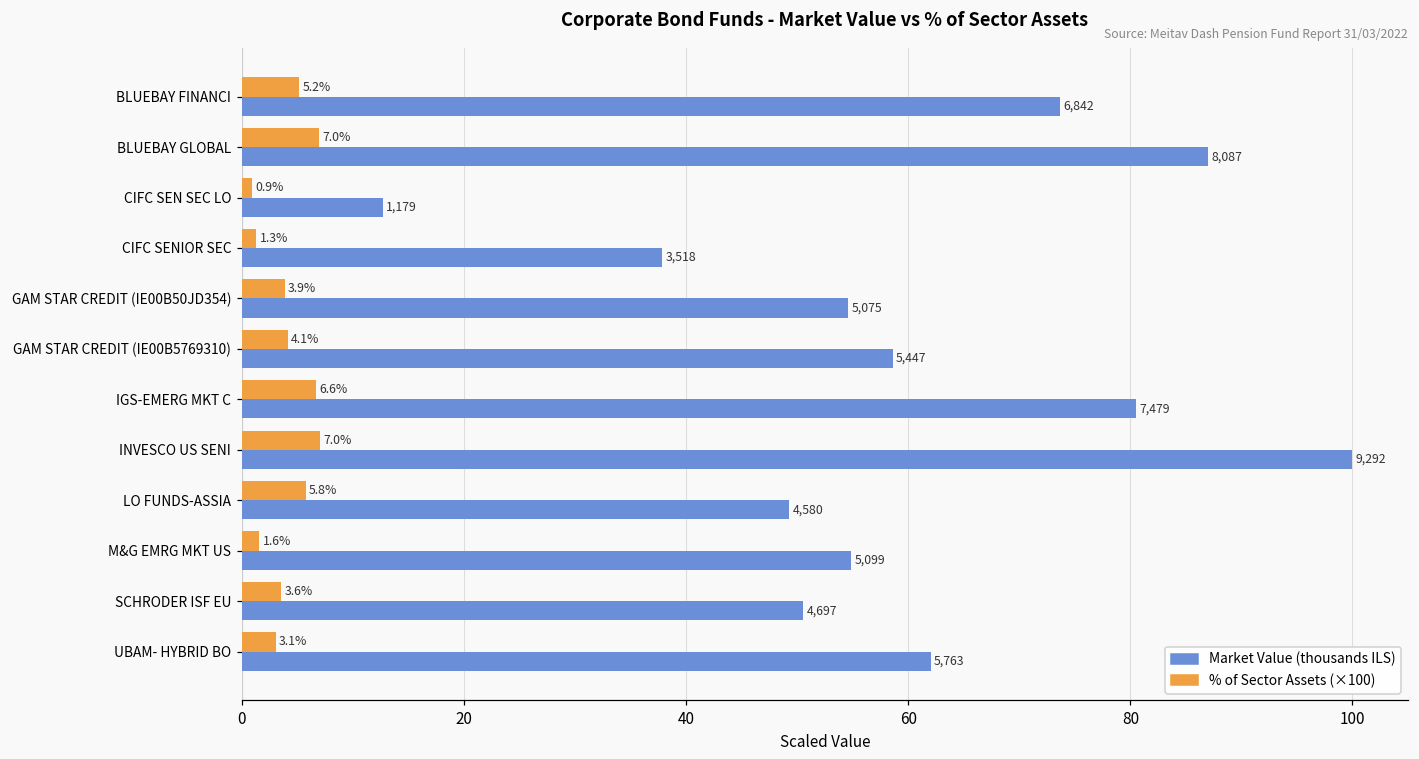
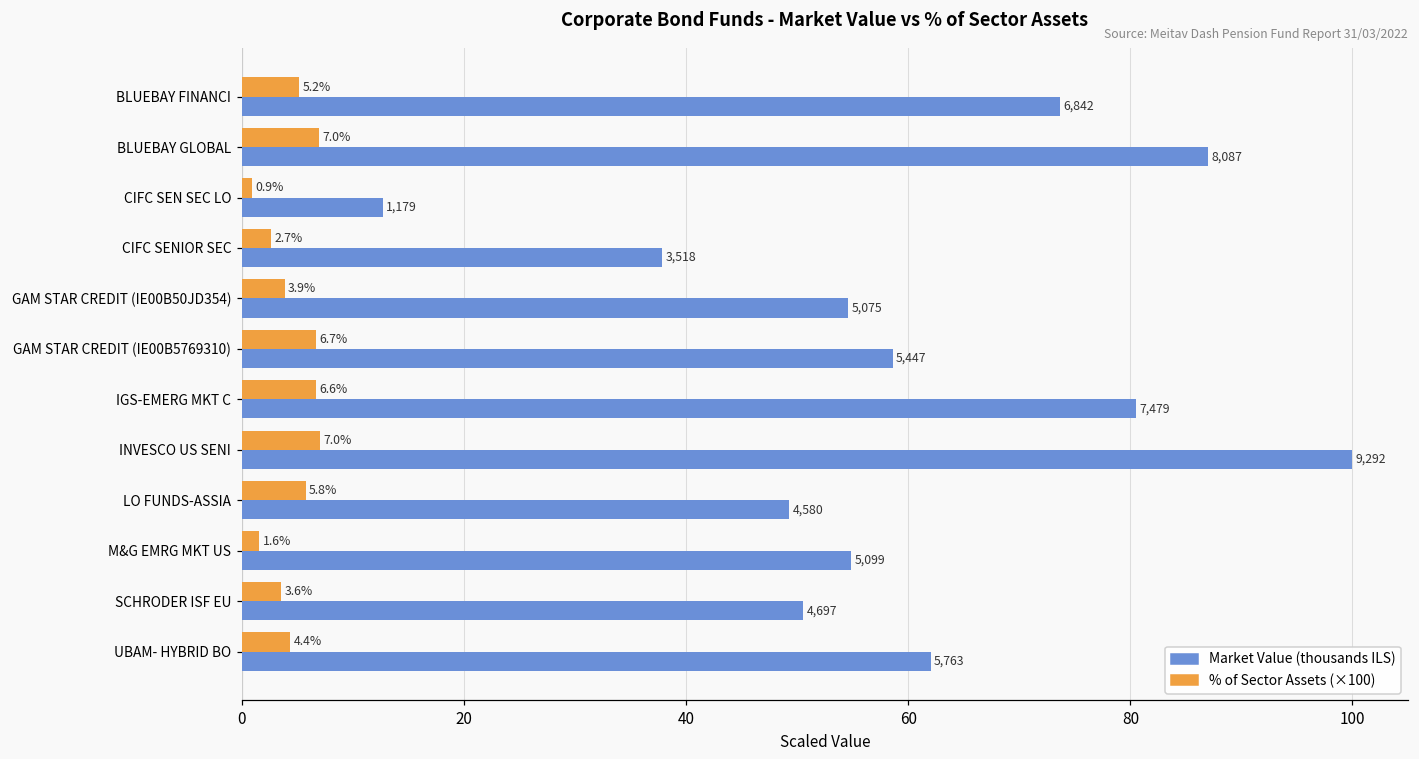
  {
    "% of Sector Assets (×100)": {
      "BLUEBAY FINANCI": "5.2%",
      "BLUEBAY GLOBAL": "7.0%",
      "CIFC SEN SEC LO": "0.9%",
-     "CIFC SENIOR SEC": "1.3%",
+     "CIFC SENIOR SEC": "2.7%",
      "GAM STAR CREDIT (IE00B50JD354)": "3.9%",
-     "GAM STAR CREDIT (IE00B5769310)": "4.1%",
+     "GAM STAR CREDIT (IE00B5769310)": "6.7%",
      "IGS-EMERG MKT C": "6.6%",
      "INVESCO US SENI": "7.0%",
      "LO FUNDS-ASSIA": "5.8%",
      "M&G EMRG MKT US": "1.6%",
      "SCHRODER ISF EU": "3.6%",
-     "UBAM- HYBRID BO": "3.1%"
+     "UBAM- HYBRID BO": "4.4%"
    }
  }
